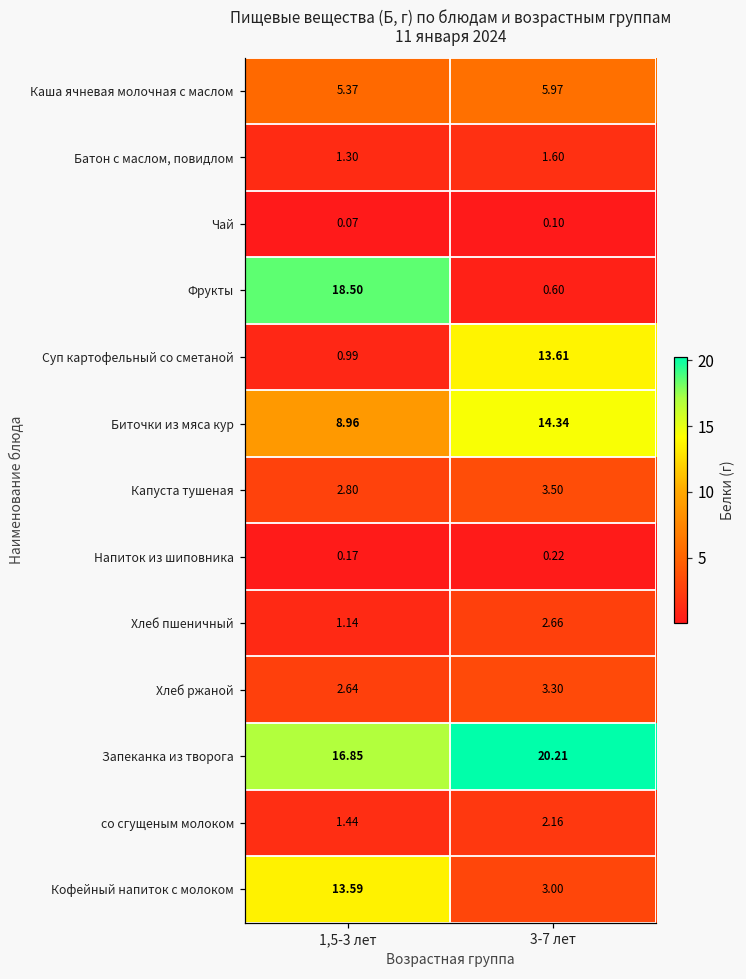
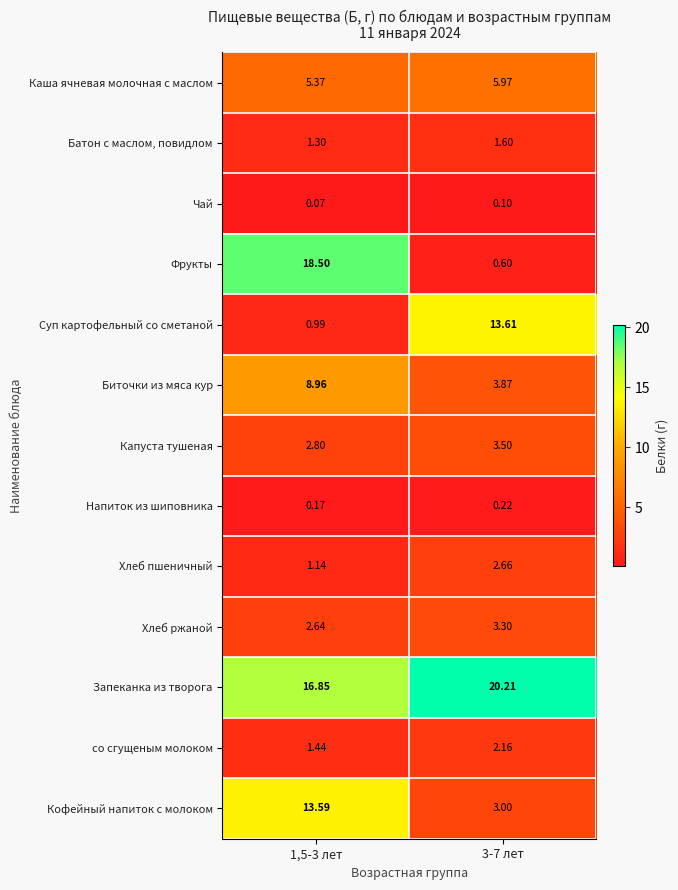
  {
    "Каша ячневая молочная с маслом": {
      "1,5-3 лет": 5.37,
      "3-7 лет": 5.97
    },
    "Батон с маслом, повидлом": {
      "1,5-3 лет": 1.30,
      "3-7 лет": 1.60
    },
    "Чай": {
      "1,5-3 лет": 0.07,
      "3-7 лет": 0.10
    },
    "Фрукты": {
      "1,5-3 лет": 18.50,
      "3-7 лет": 0.60
    },
    "Суп картофельный со сметаной": {
      "1,5-3 лет": 0.99,
      "3-7 лет": 13.61
    },
    "Биточки из мяса кур": {
      "1,5-3 лет": 8.96,
-     "3-7 лет": 14.34
+     "3-7 лет": 3.87
    },
    "Капуста тушеная": {
      "1,5-3 лет": 2.80,
      "3-7 лет": 3.50
    },
    "Напиток из шиповника": {
      "1,5-3 лет": 0.17,
      "3-7 лет": 0.22
    },
    "Хлеб пшеничный": {
      "1,5-3 лет": 1.14,
      "3-7 лет": 2.66
    },
    "Хлеб ржаной": {
      "1,5-3 лет": 2.64,
      "3-7 лет": 3.30
    },
    "Запеканка из творога": {
      "1,5-3 лет": 16.85,
      "3-7 лет": 20.21
    },
    "со сгущеным молоком": {
      "1,5-3 лет": 1.44,
      "3-7 лет": 2.16
    },
    "Кофейный напиток с молоком": {
      "1,5-3 лет": 13.59,
      "3-7 лет": 3.00
    }
  }
